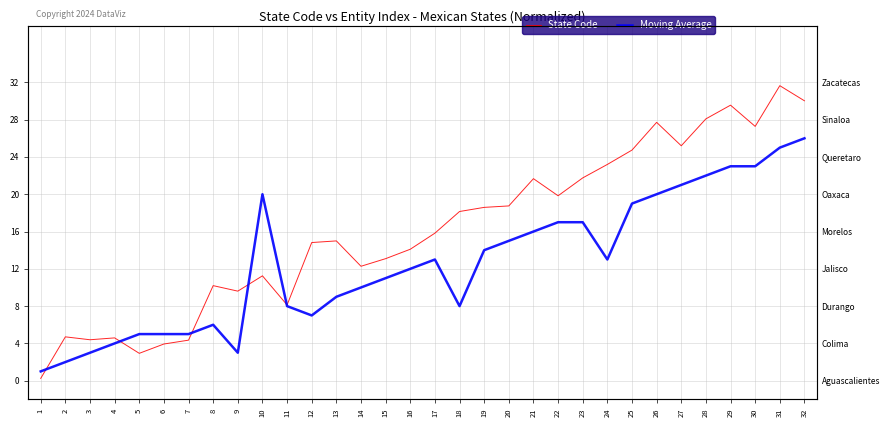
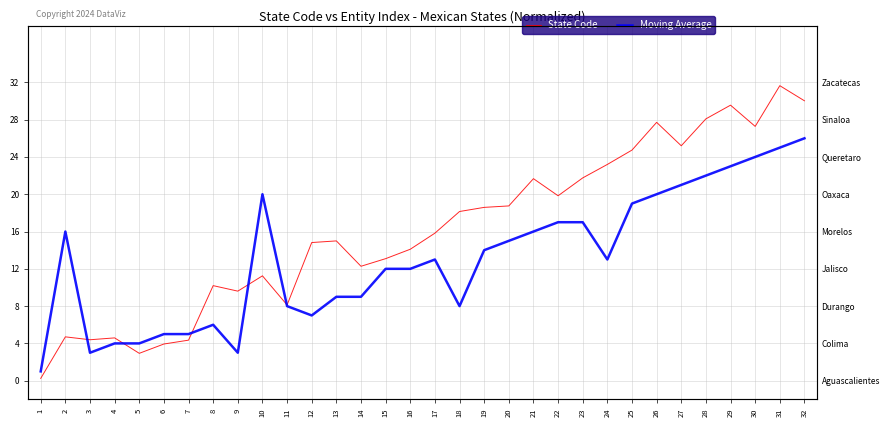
  {
    "State Code": {
      "1": 0,
      "2": 5,
      "3": 4,
      "4": 5,
      "5": 3,
      "6": 4,
      "7": 4,
      "8": 10,
      "9": 10,
      "10": 11,
      "12": 15,
      "13": 15,
      "14": 12,
      "15": 13,
      "16": 14,
      "17": 16,
      "18": 18,
      "19": 19,
      "20": 19,
      "21": 22,
      "22": 20,
      "23": 22,
      "24": 23,
      "25": 25,
      "26": 28,
      "27": 25,
      "28": 28,
      "29": 30,
      "30": 27,
      "31": 32,
      "32": 30
    },
    "Moving Average": {
      "1": 1,
-     "2": 2,
+     "2": 16,
      "3": 3,
      "4": 4,
-     "5": 5,
+     "5": 4,
      "6": 5,
      "7": 5,
      "8": 6,
      "9": 3,
      "10": 20,
      "12": 7,
      "13": 9,
-     "14": 10,
-     "15": 11,
+     "14": 9,
+     "15": 12,
      "16": 12,
      "17": 13,
      "18": 8,
      "19": 14,
      "20": 15,
      "21": 16,
      "22": 17,
      "23": 17,
      "24": 13,
      "25": 19,
      "26": 20,
      "27": 21,
      "28": 22,
      "29": 23,
-     "30": 23,
+     "30": 24,
      "31": 25,
      "32": 26
    }
  }
